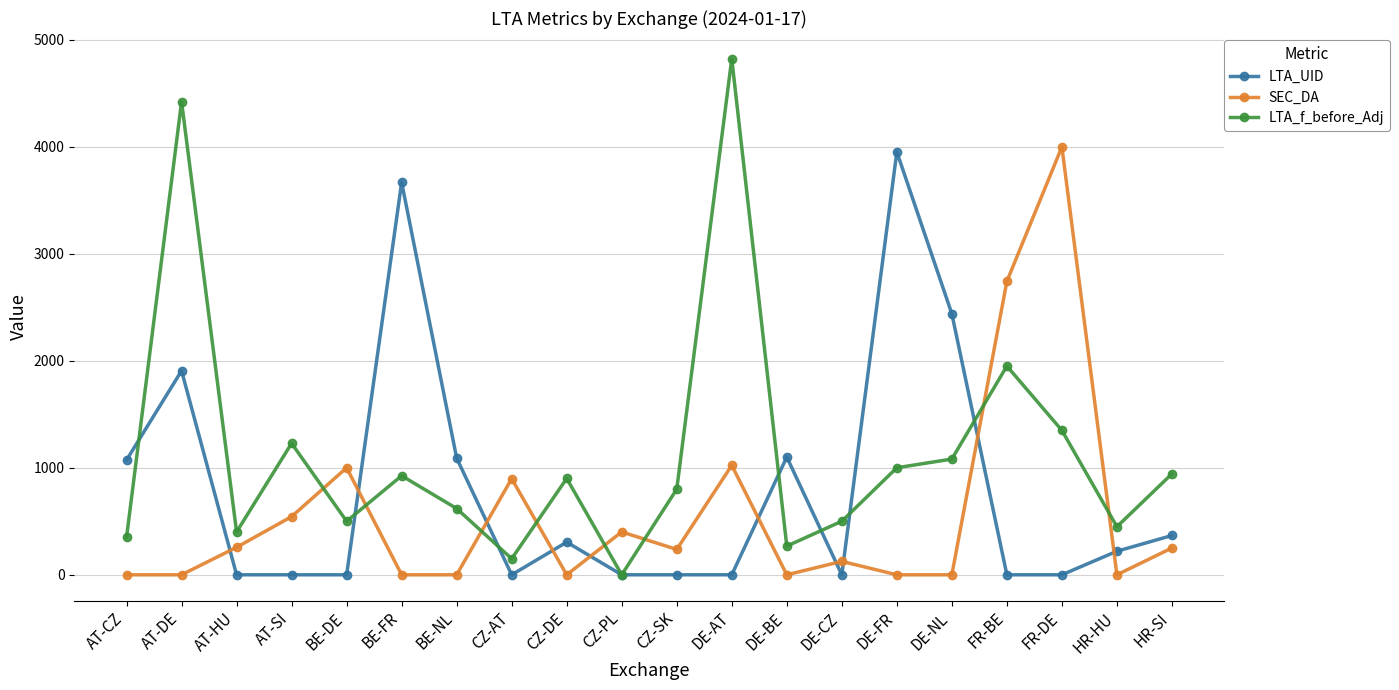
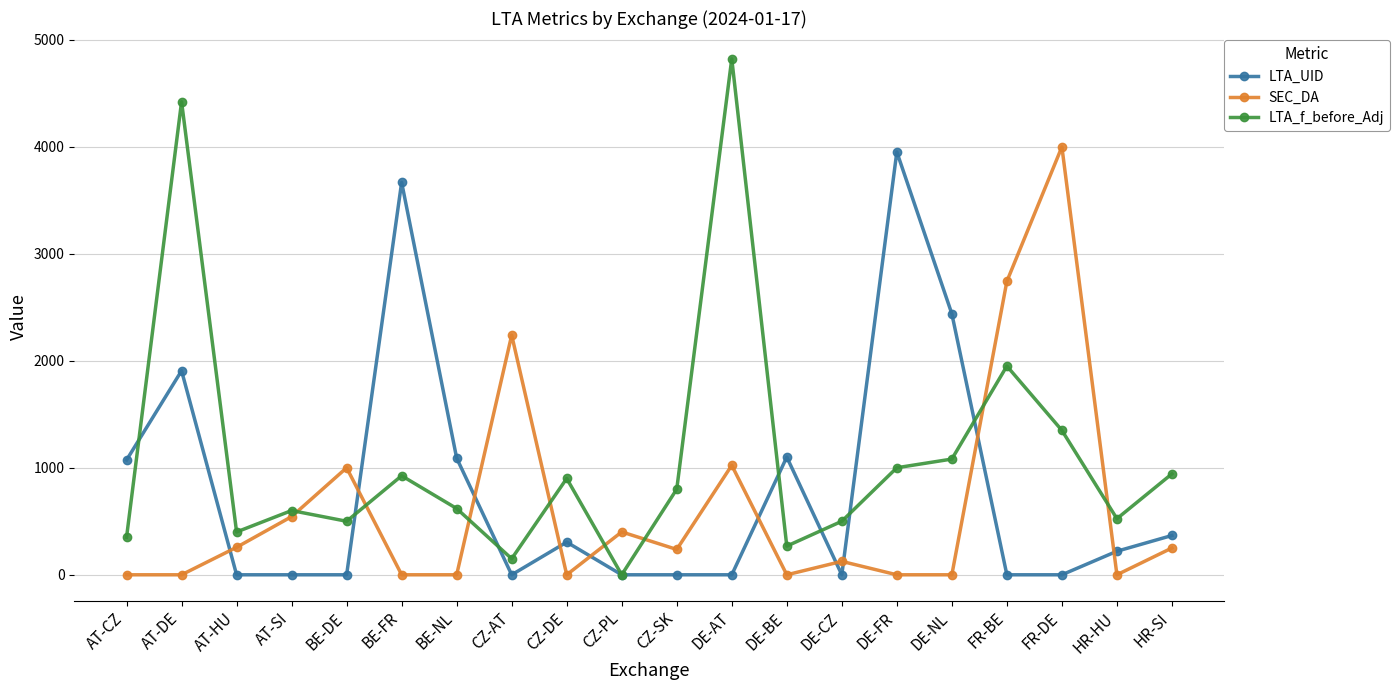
  {
    "LTA_UID": {
      "AT-CZ": 1070,
      "AT-DE": 1910,
      "AT-HU": 0,
      "AT-SI": 0,
      "BE-DE": 0,
      "BE-FR": 3670,
      "BE-NL": 1090,
      "CZ-AT": 0,
      "CZ-DE": 310,
      "CZ-SK": 0,
      "DE-AT": 0,
      "DE-BE": 1100,
      "DE-CZ": 0,
      "DE-FR": 3950,
      "DE-NL": 2440,
      "FR-BE": 0,
      "FR-DE": 0,
      "HR-HU": 220,
      "HR-SI": 370
    },
    "SEC_DA": {
      "AT-CZ": 0,
      "AT-DE": 0,
      "AT-HU": 260,
      "AT-SI": 540,
      "BE-DE": 1000,
      "BE-FR": 0,
      "BE-NL": 0,
-     "CZ-AT": 900,
+     "CZ-AT": 2240,
      "CZ-DE": 0,
      "CZ-PL": 400,
      "CZ-SK": 240,
      "DE-AT": 1020,
      "DE-BE": 0,
      "DE-CZ": 130,
      "DE-FR": 0,
      "DE-NL": 0,
      "FR-BE": 2740,
      "FR-DE": 4000,
      "HR-HU": 0,
      "HR-SI": 250
    },
    "LTA_f_before_Adj": {
      "AT-CZ": 350,
      "AT-DE": 4420,
      "AT-HU": 400,
-     "AT-SI": 1230,
+     "AT-SI": 600,
      "BE-DE": 500,
      "BE-FR": 930,
      "BE-NL": 620,
      "CZ-AT": 150,
      "CZ-DE": 900,
      "CZ-SK": 800,
      "DE-AT": 4820,
      "DE-BE": 270,
      "DE-CZ": 500,
      "DE-FR": 1000,
      "DE-NL": 1080,
      "FR-BE": 1950,
      "FR-DE": 1350,
-     "HR-HU": 450,
+     "HR-HU": 520,
      "HR-SI": 940
    }
  }
